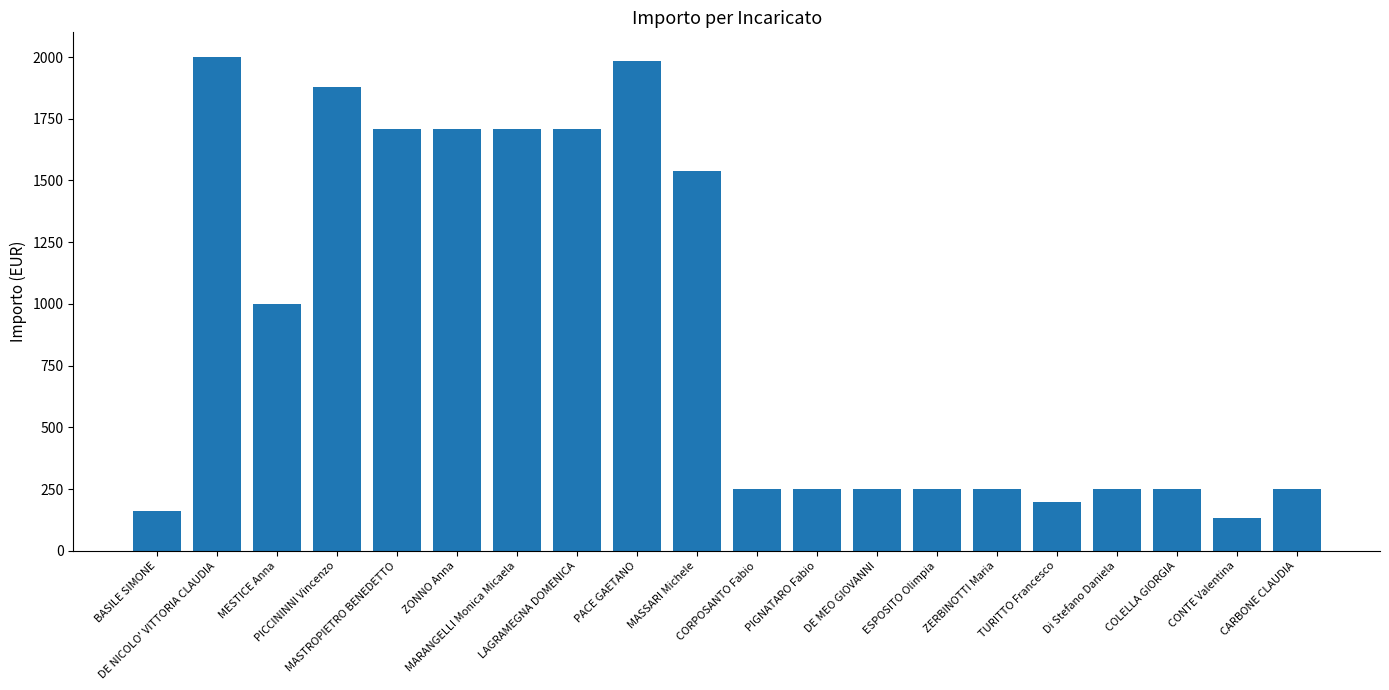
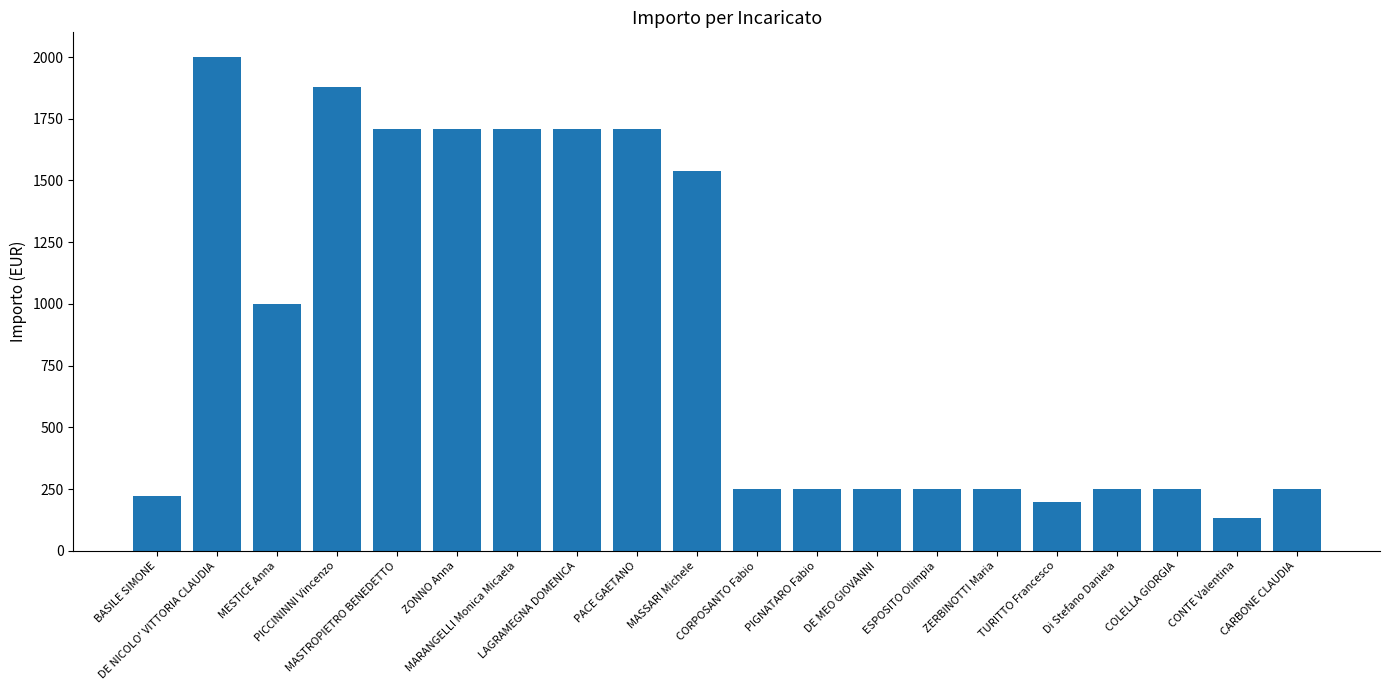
  {
-   "BASILE SIMONE": 160,
+   "BASILE SIMONE": 220,
    "DE NICOLO' VITTORIA CLAUDIA": 2000,
    "MESTICE Anna": 1000,
    "PICCININNI Vincenzo": 1880,
    "MASTROPIETRO BENEDETTO": 1710,
    "ZONNO Anna": 1710,
    "MARANGELLI Monica Micaela": 1710,
    "LAGRAMEGNA DOMENICA": 1710,
-   "PACE GAETANO": 1980,
+   "PACE GAETANO": 1710,
    "MASSARI Michele": 1540,
    "CORPOSANTO Fabio": 250,
    "PIGNATARO Fabio": 250,
    "DE MEO GIOVANNI": 250,
    "ESPOSITO Olimpia": 250,
    "ZERBINOTTI Maria": 250,
    "TURITTO Francesco": 200,
    "Di Stefano Daniela": 250,
    "COLELLA GIORGIA": 250,
    "CONTE Valentina": 130,
    "CARBONE CLAUDIA": 250
  }
